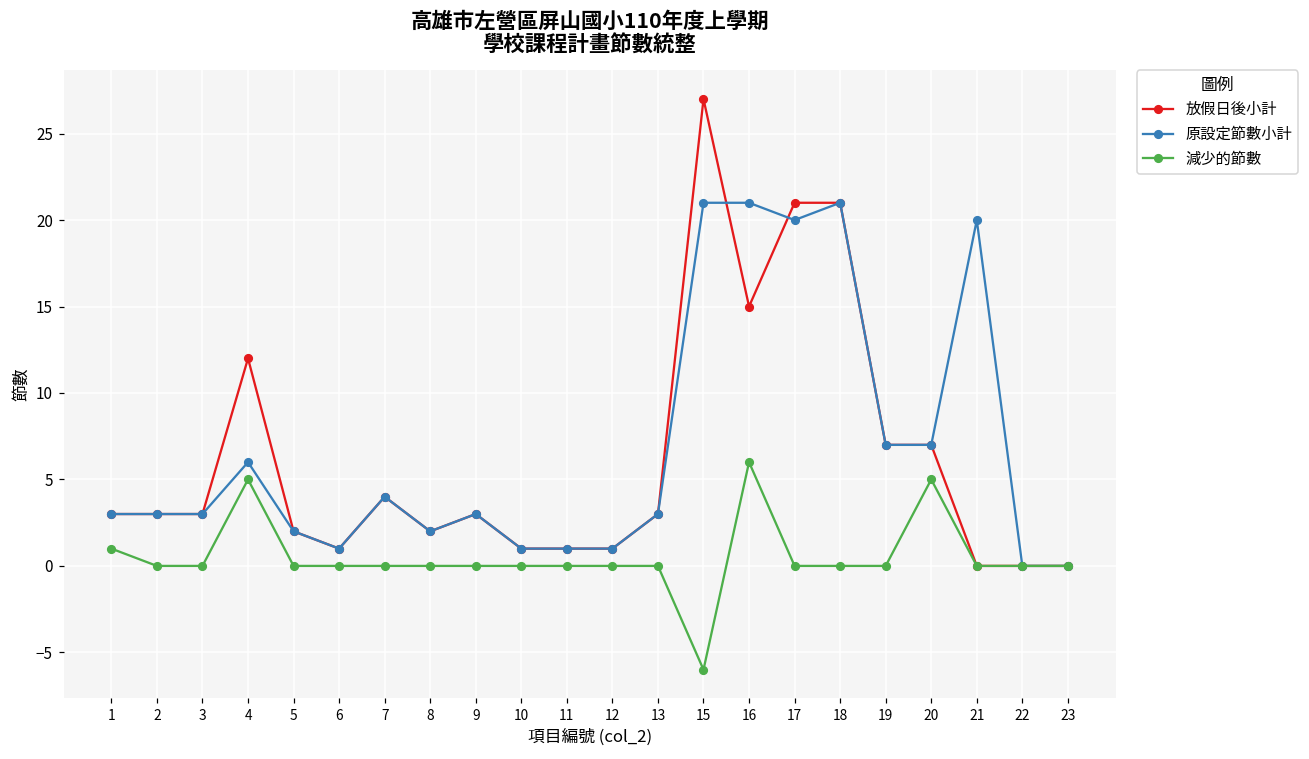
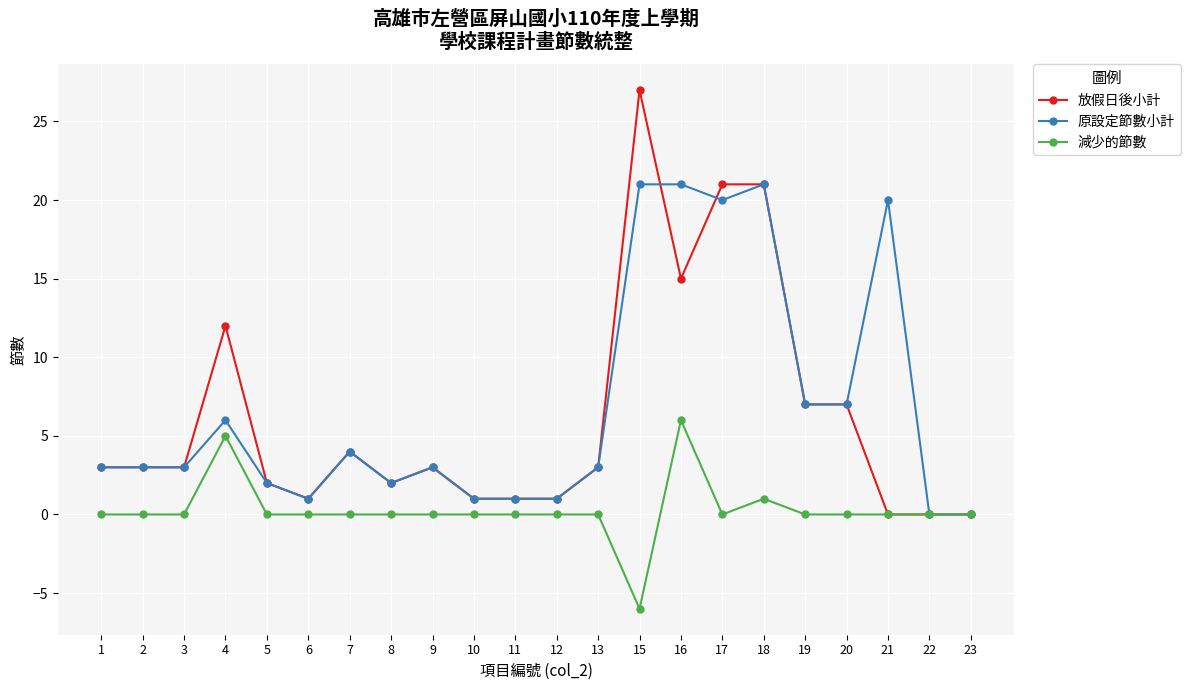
  {
    "放假日後小計": {
      "4": 12,
      "15": 27,
      "16": 15,
      "17": 21
    },
    "原設定節數小計": {
      "4": 6,
      "15": 21,
      "16": 21,
      "17": 20,
      "21": 20
    },
    "減少的節數": {
-     "1": 1,
+     "1": 0,
      "2": 0,
      "3": 0,
      "4": 5,
      "5": 0,
      "6": 0,
      "7": 0,
      "8": 0,
      "9": 0,
      "10": 0,
      "11": 0,
      "12": 0,
      "13": 0,
      "15": -6,
      "16": 6,
      "17": 0,
-     "18": 0,
+     "18": 1,
      "19": 0,
-     "20": 5
+     "20": 0
    }
  }
